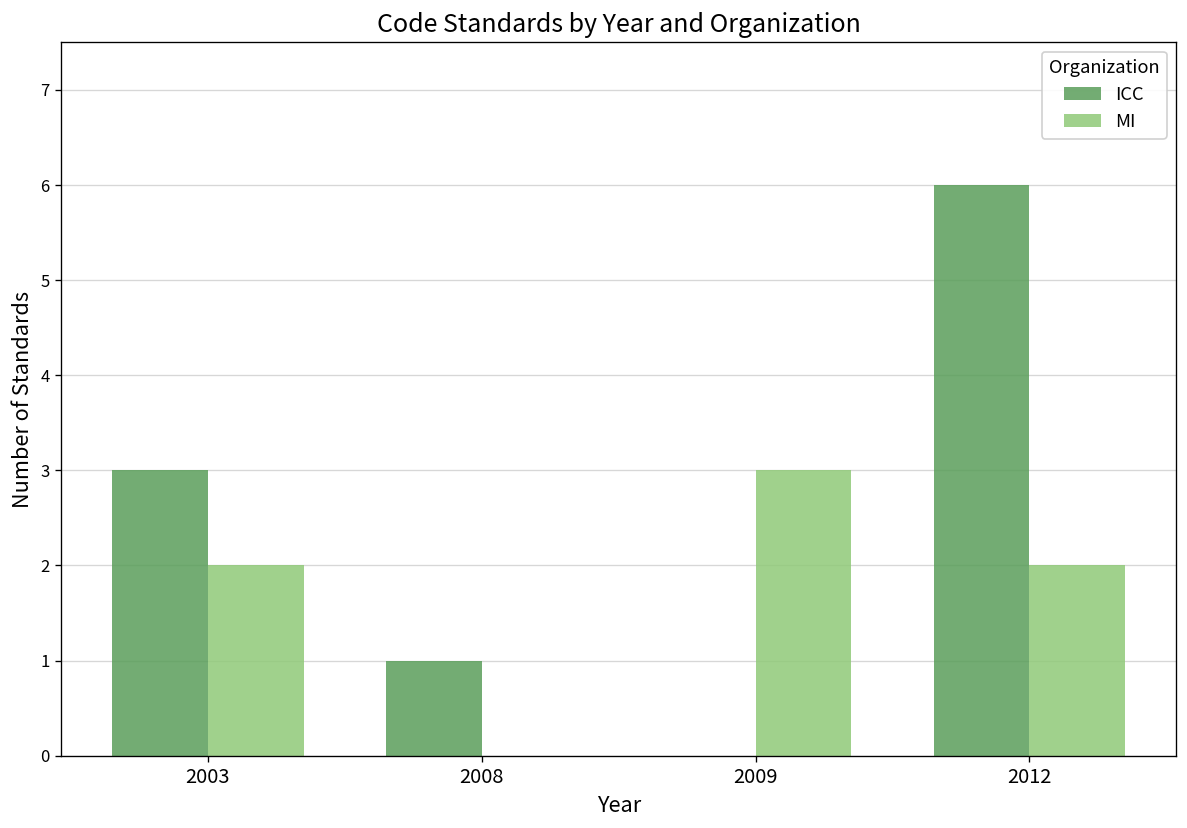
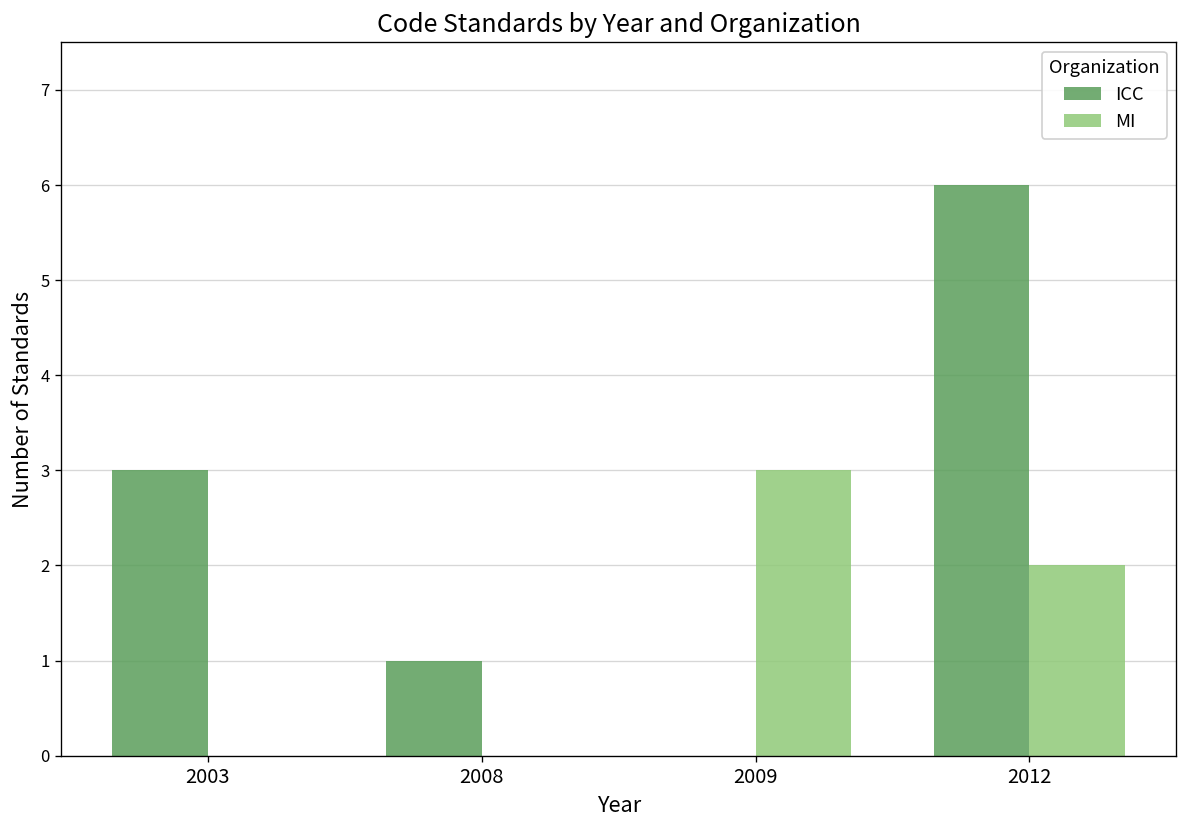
  {
    "ICC": {
      "2003": 3,
      "2008": 1,
      "2009": 0,
      "2012": 6
    },
    "MI": {
-     "2003": 2,
+     "2003": 0,
      "2008": 0,
      "2009": 3,
      "2012": 2
    }
  }
